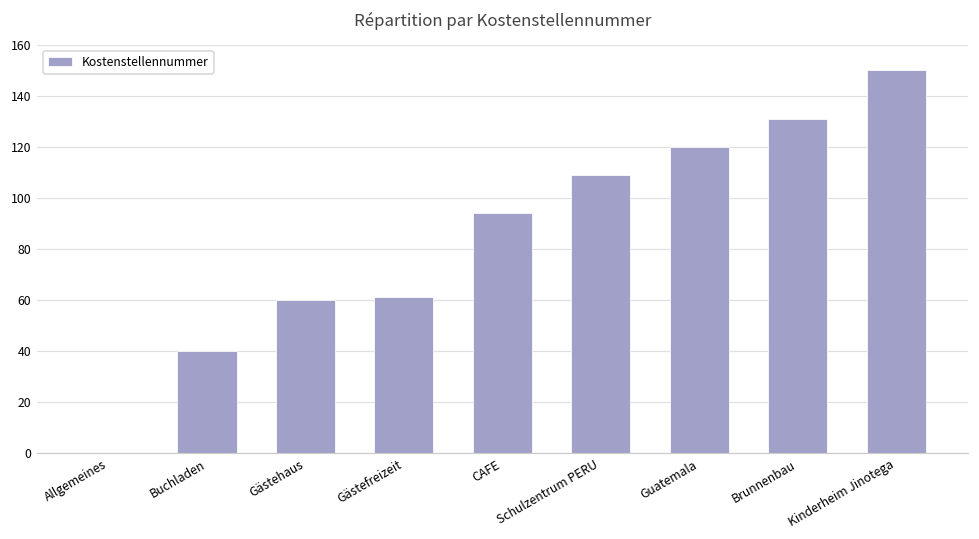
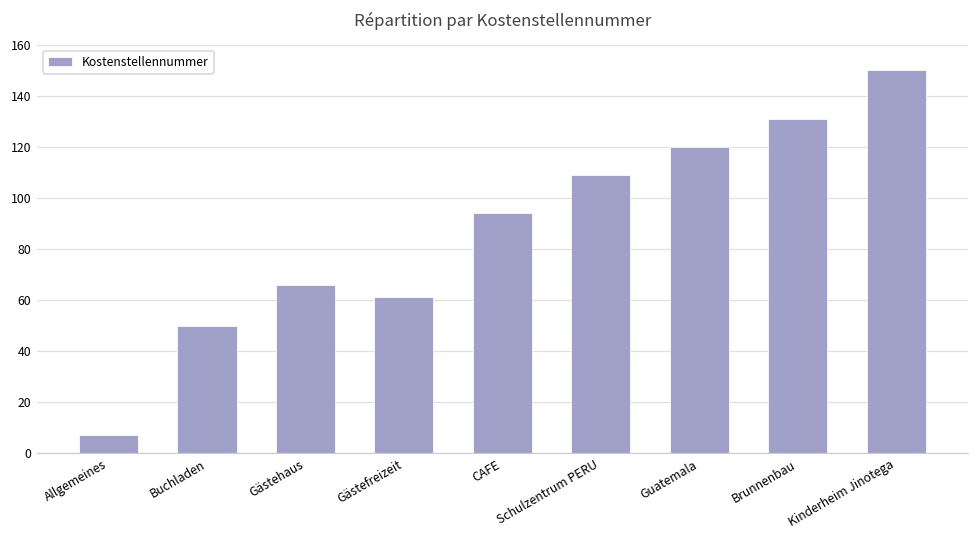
  {
-   "Allgemeines": 0,
-   "Buchladen": 40,
-   "Gästehaus": 60,
+   "Allgemeines": 7,
+   "Buchladen": 50,
+   "Gästehaus": 66,
    "Gästefreizeit": 61,
    "CAFE": 94,
    "Schulzentrum PERU": 109,
    "Guatemala": 120,
    "Brunnenbau": 131,
    "Kinderheim Jinotega": 150
  }
